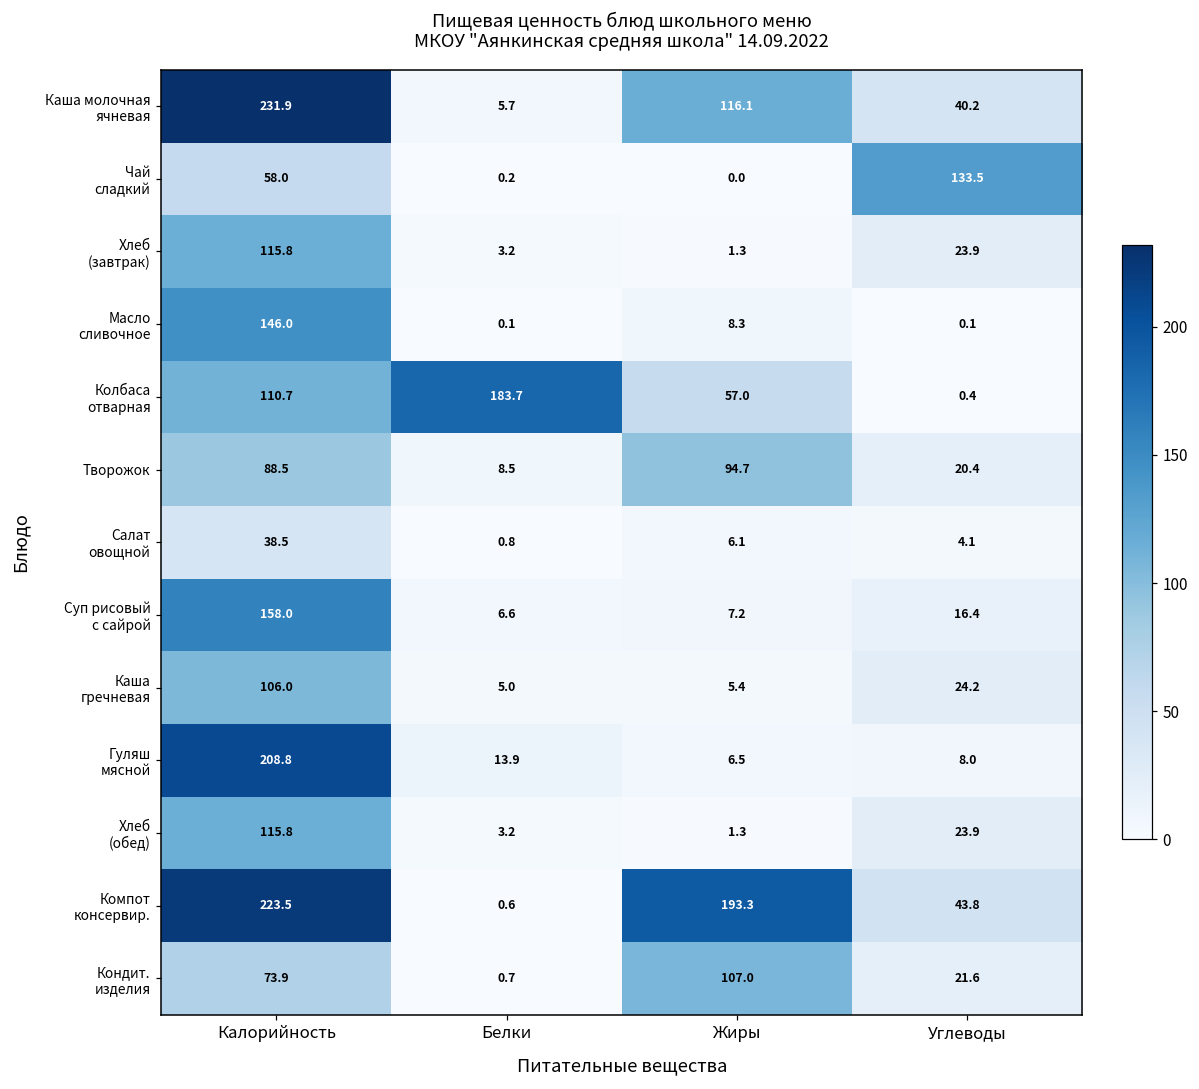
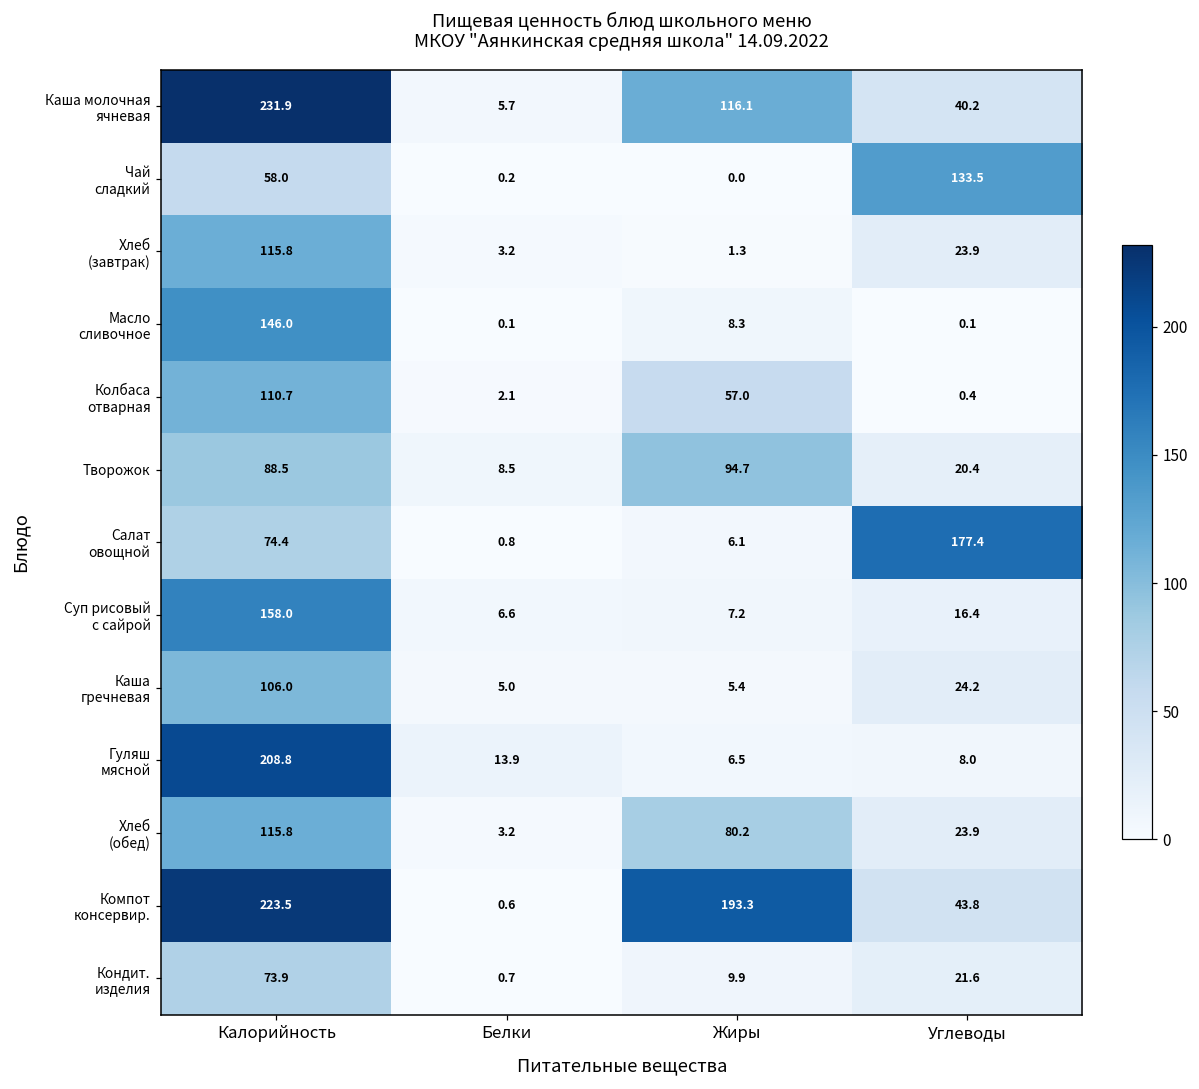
  {
    "Каша молочная ячневая": {
      "Калорийность": 231.9,
      "Белки": 5.7,
      "Жиры": 116.1,
      "Углеводы": 40.2
    },
    "Чай сладкий": {
      "Калорийность": 58.0,
      "Белки": 0.2,
      "Жиры": 0.0,
      "Углеводы": 133.5
    },
    "Хлеб (завтрак)": {
      "Калорийность": 115.8,
      "Белки": 3.2,
      "Жиры": 1.3,
      "Углеводы": 23.9
    },
    "Масло сливочное": {
      "Калорийность": 146.0,
      "Белки": 0.1,
      "Жиры": 8.3,
      "Углеводы": 0.1
    },
    "Колбаса отварная": {
      "Калорийность": 110.7,
-     "Белки": 183.7,
+     "Белки": 2.1,
      "Жиры": 57.0,
      "Углеводы": 0.4
    },
    "Творожок": {
      "Калорийность": 88.5,
      "Белки": 8.5,
      "Жиры": 94.7,
      "Углеводы": 20.4
    },
    "Салат овощной": {
-     "Калорийность": 38.5,
+     "Калорийность": 74.4,
      "Белки": 0.8,
      "Жиры": 6.1,
-     "Углеводы": 4.1
+     "Углеводы": 177.4
    },
    "Суп рисовый с сайрой": {
      "Калорийность": 158.0,
      "Белки": 6.6,
      "Жиры": 7.2,
      "Углеводы": 16.4
    },
    "Каша гречневая": {
      "Калорийность": 106.0,
      "Белки": 5.0,
      "Жиры": 5.4,
      "Углеводы": 24.2
    },
    "Гуляш мясной": {
      "Калорийность": 208.8,
      "Белки": 13.9,
      "Жиры": 6.5,
      "Углеводы": 8.0
    },
    "Хлеб (обед)": {
      "Калорийность": 115.8,
      "Белки": 3.2,
-     "Жиры": 1.3,
+     "Жиры": 80.2,
      "Углеводы": 23.9
    },
    "Компот консервир.": {
      "Калорийность": 223.5,
      "Белки": 0.6,
      "Жиры": 193.3,
      "Углеводы": 43.8
    },
    "Кондит. изделия": {
      "Калорийность": 73.9,
      "Белки": 0.7,
-     "Жиры": 107.0,
+     "Жиры": 9.9,
      "Углеводы": 21.6
    }
  }
